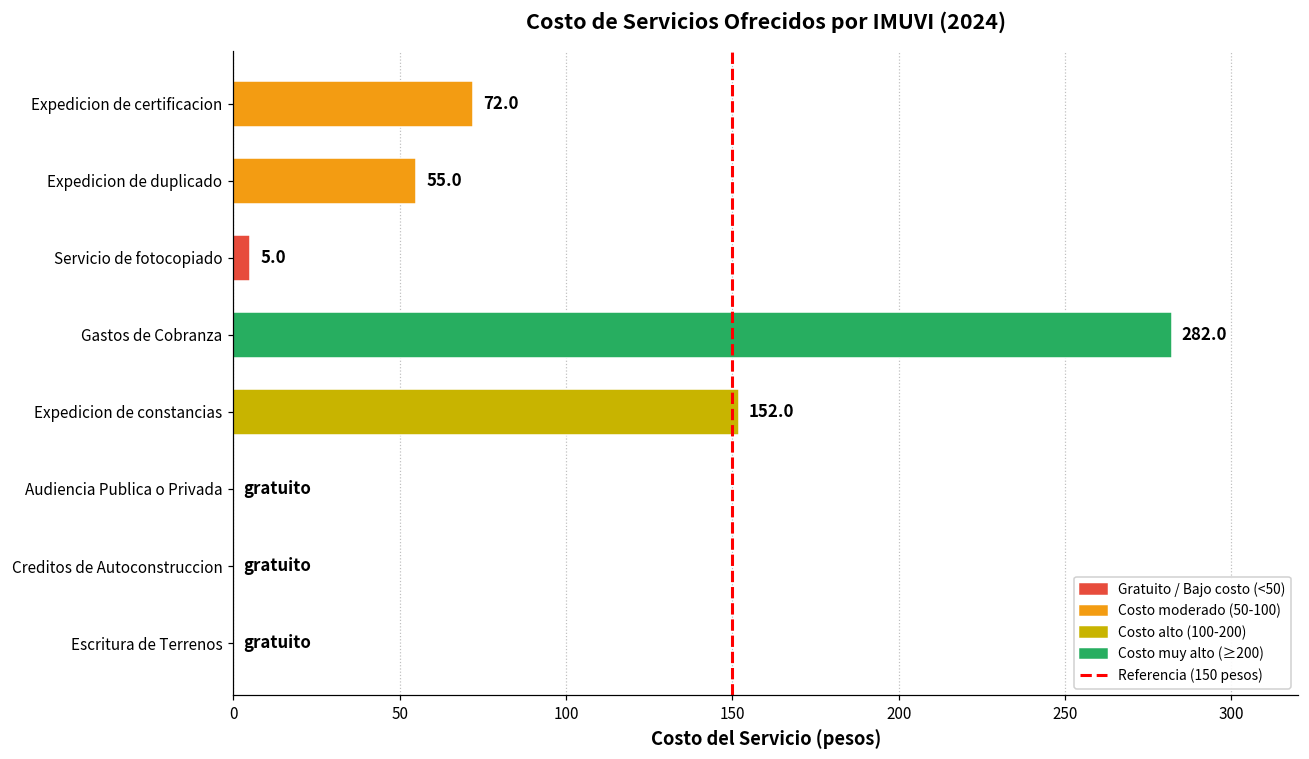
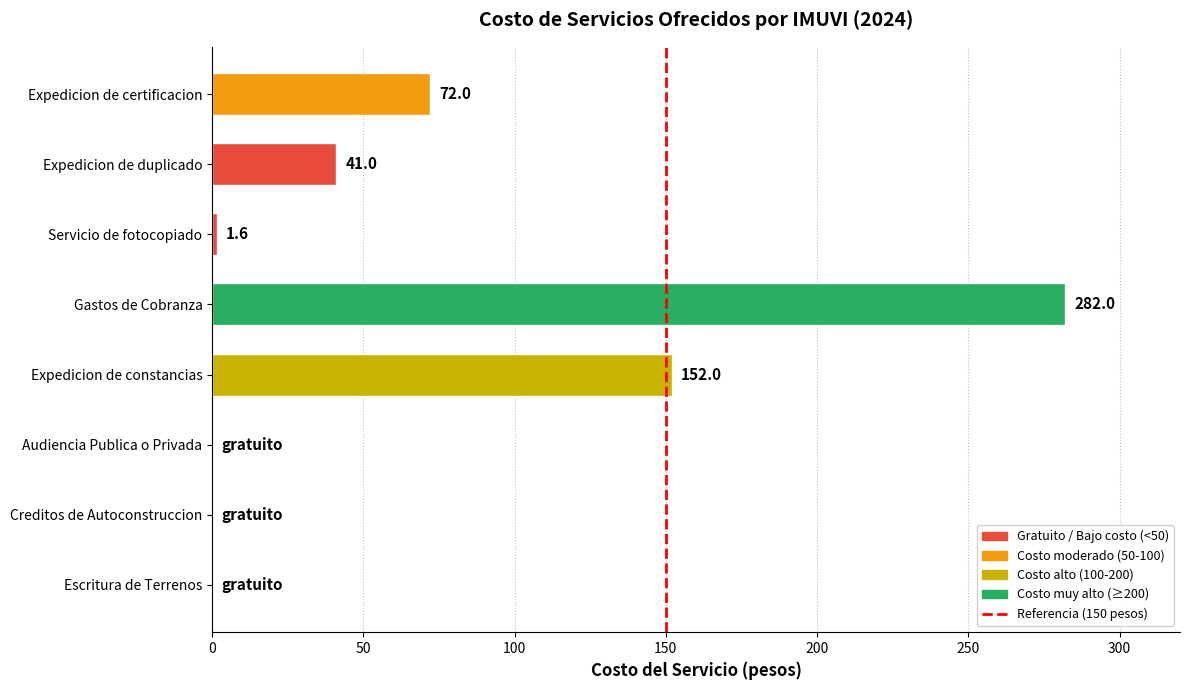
  {
    "Expedicion de certificacion": 72.0,
-   "Expedicion de duplicado": 55.0,
-   "Servicio de fotocopiado": 5.0,
+   "Expedicion de duplicado": 41.0,
+   "Servicio de fotocopiado": 1.6,
    "Gastos de Cobranza": 282.0,
    "Expedicion de constancias": 152.0
  }
